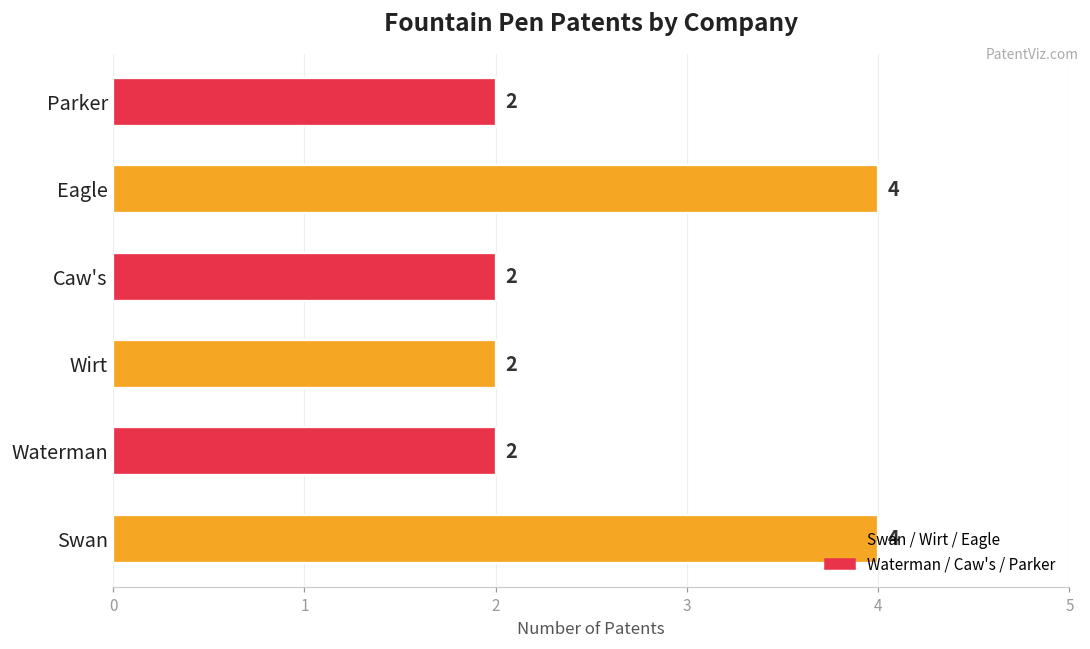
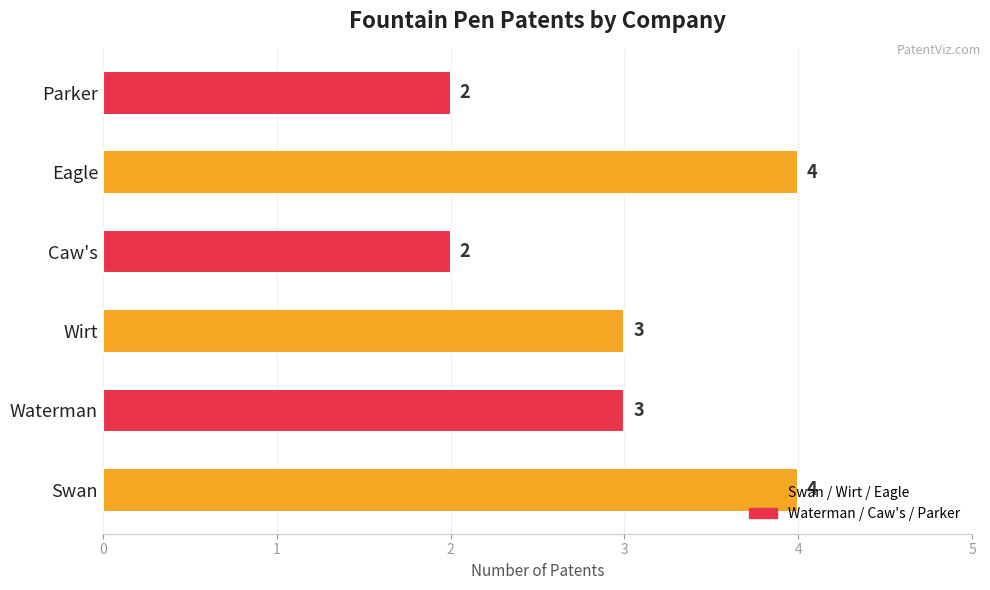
  {
    "Parker": 2,
    "Eagle": 4,
    "Caw's": 2,
-   "Wirt": 2,
-   "Waterman": 2,
+   "Wirt": 3,
+   "Waterman": 3,
    "Swan": 4
  }
